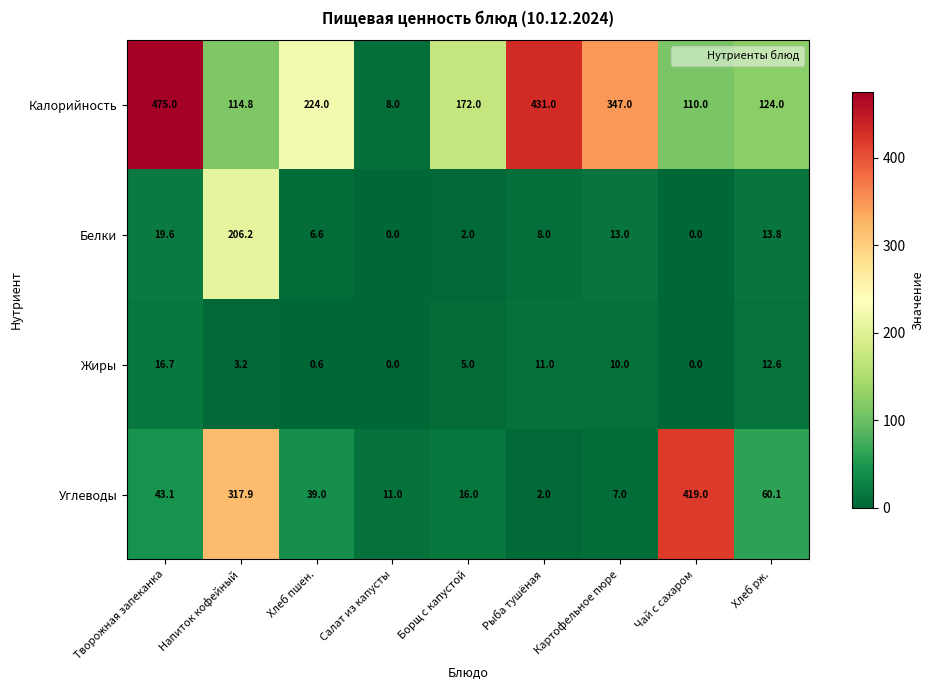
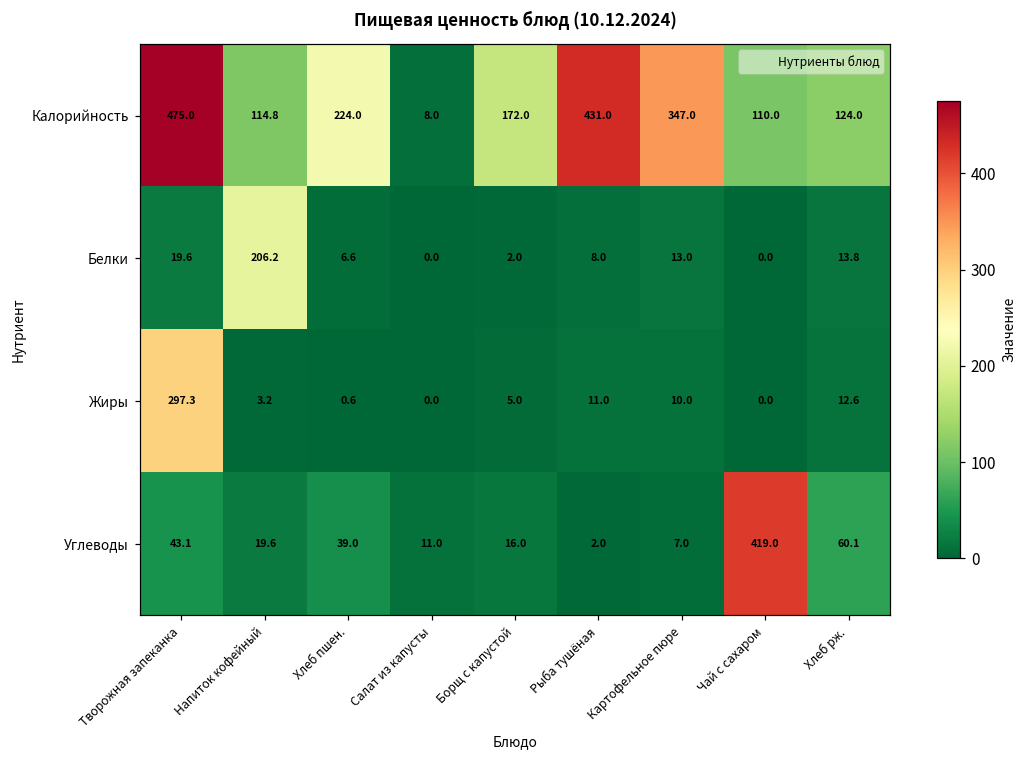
  {
    "Калорийность": {
      "Творожная запеканка": 475.0,
      "Напиток кофейный": 114.8,
      "Хлеб пшен.": 224.0,
      "Салат из капусты": 8.0,
      "Борщ с капустой": 172.0,
      "Рыба тушёная": 431.0,
      "Картофельное пюре": 347.0,
      "Чай с сахаром": 110.0,
      "Хлеб рж.": 124.0
    },
    "Белки": {
      "Творожная запеканка": 19.6,
      "Напиток кофейный": 206.2,
      "Хлеб пшен.": 6.6,
      "Салат из капусты": 0.0,
      "Борщ с капустой": 2.0,
      "Рыба тушёная": 8.0,
      "Картофельное пюре": 13.0,
      "Чай с сахаром": 0.0,
      "Хлеб рж.": 13.8
    },
    "Жиры": {
-     "Творожная запеканка": 16.7,
+     "Творожная запеканка": 297.3,
      "Напиток кофейный": 3.2,
      "Хлеб пшен.": 0.6,
      "Салат из капусты": 0.0,
      "Борщ с капустой": 5.0,
      "Рыба тушёная": 11.0,
      "Картофельное пюре": 10.0,
      "Чай с сахаром": 0.0,
      "Хлеб рж.": 12.6
    },
    "Углеводы": {
      "Творожная запеканка": 43.1,
-     "Напиток кофейный": 317.9,
+     "Напиток кофейный": 19.6,
      "Хлеб пшен.": 39.0,
      "Салат из капусты": 11.0,
      "Борщ с капустой": 16.0,
      "Рыба тушёная": 2.0,
      "Картофельное пюре": 7.0,
      "Чай с сахаром": 419.0,
      "Хлеб рж.": 60.1
    }
  }
